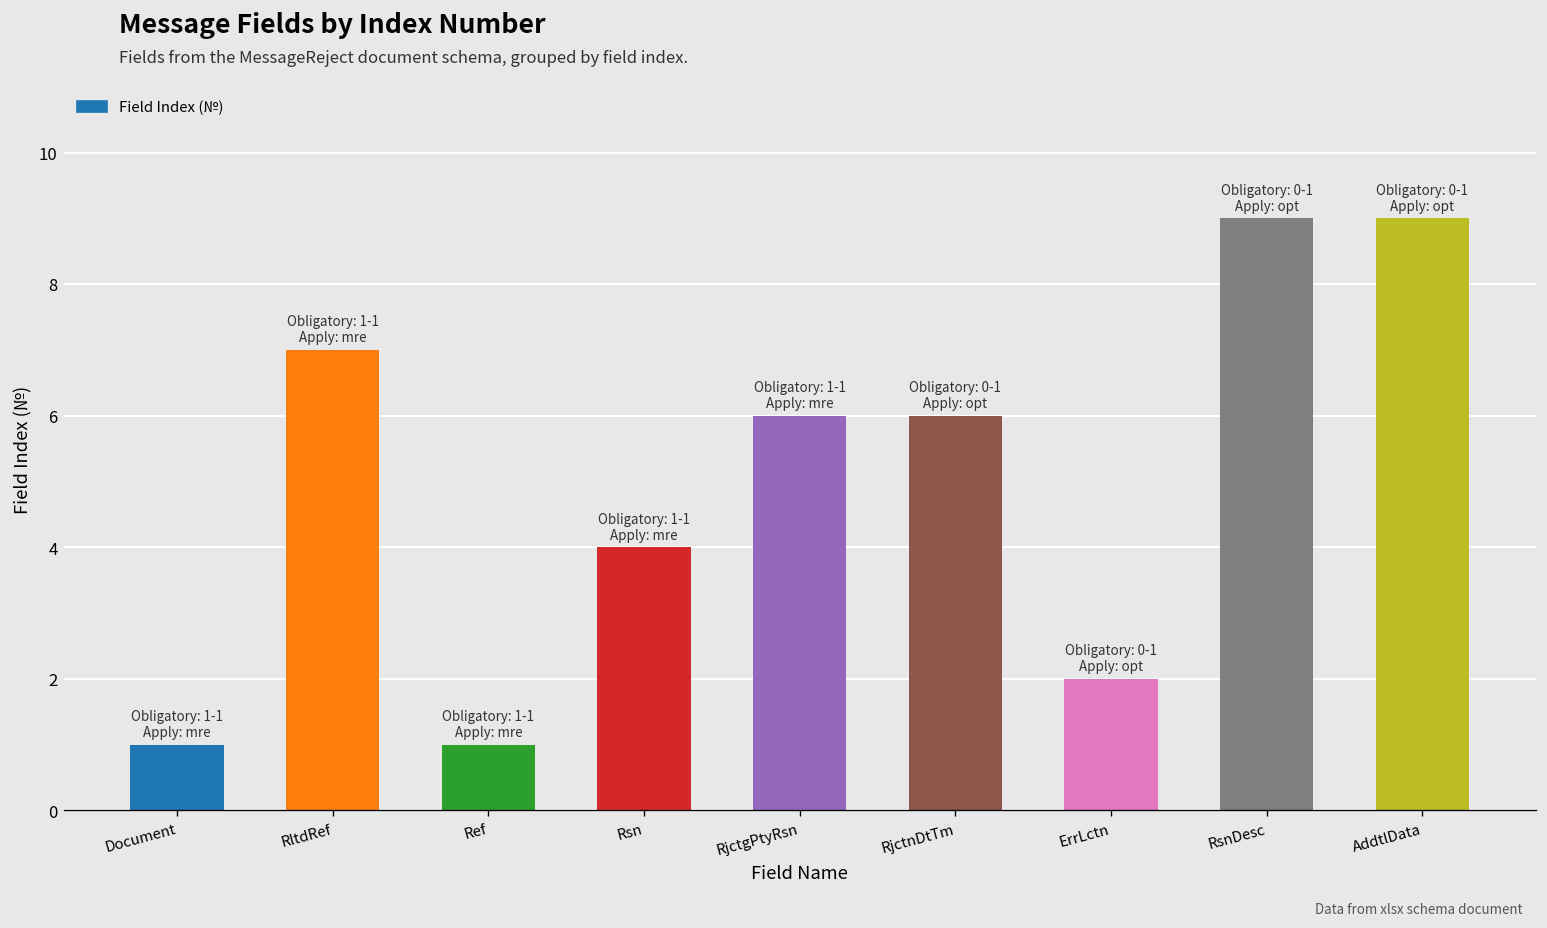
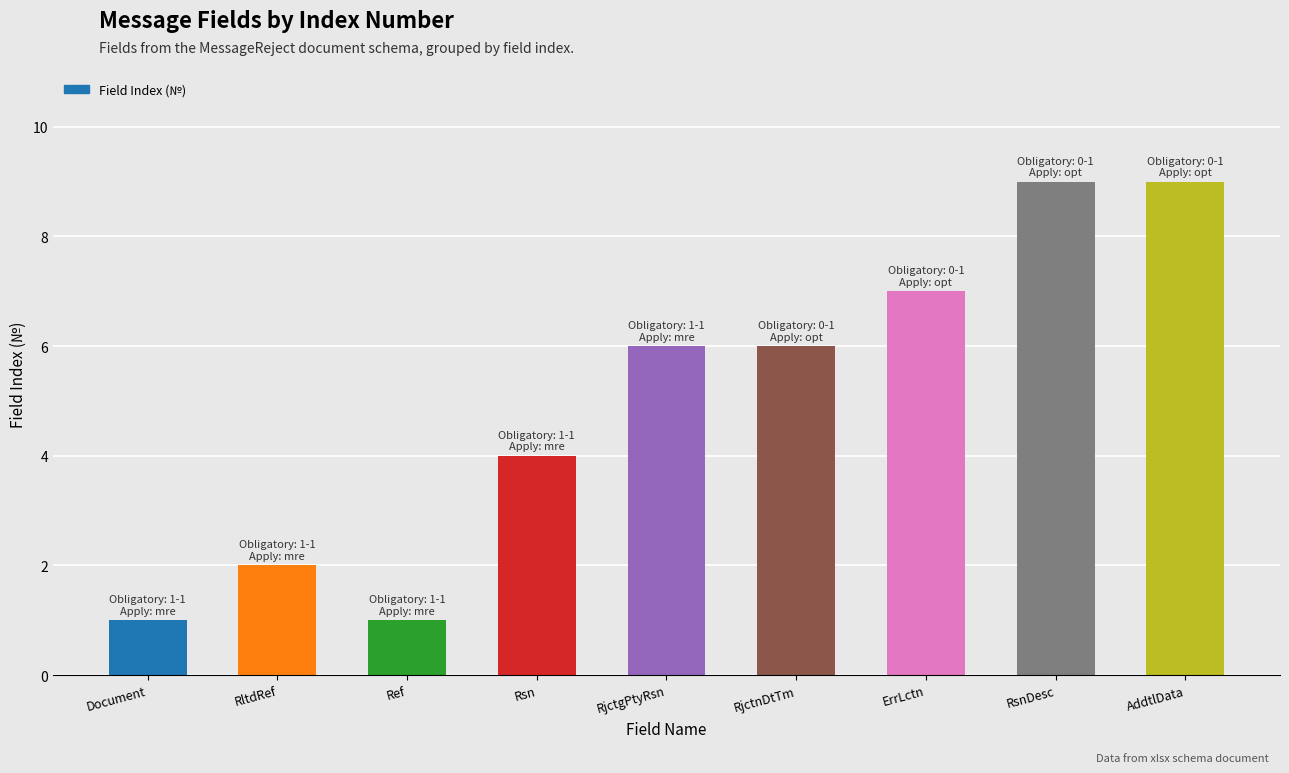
  {
-   "RltdRef": 7,
-   "ErrLctn": 2
+   "RltdRef": 2,
+   "ErrLctn": 7
  }
